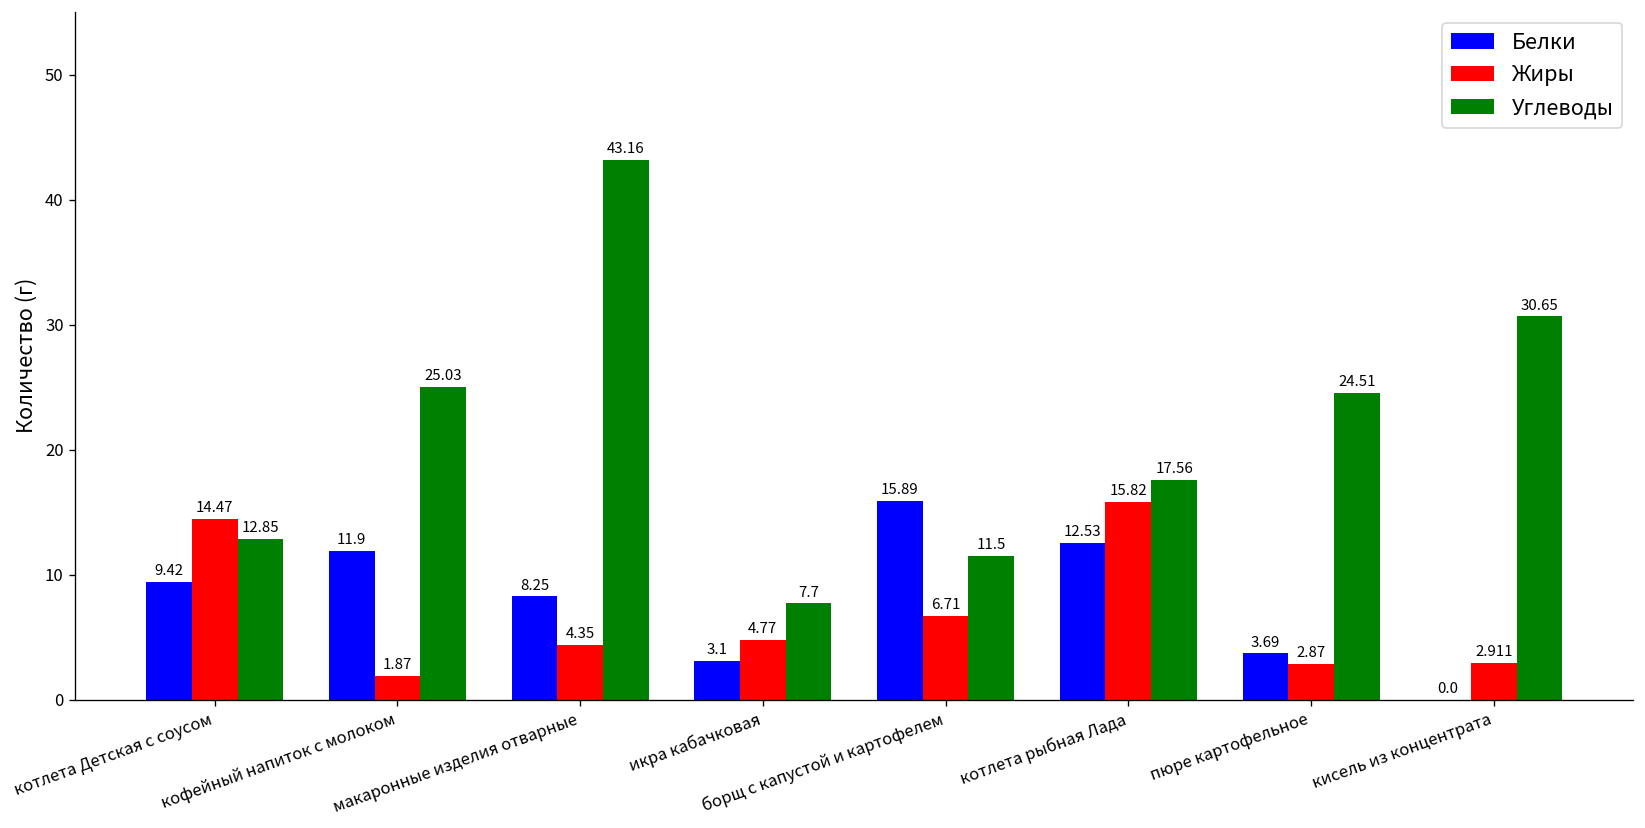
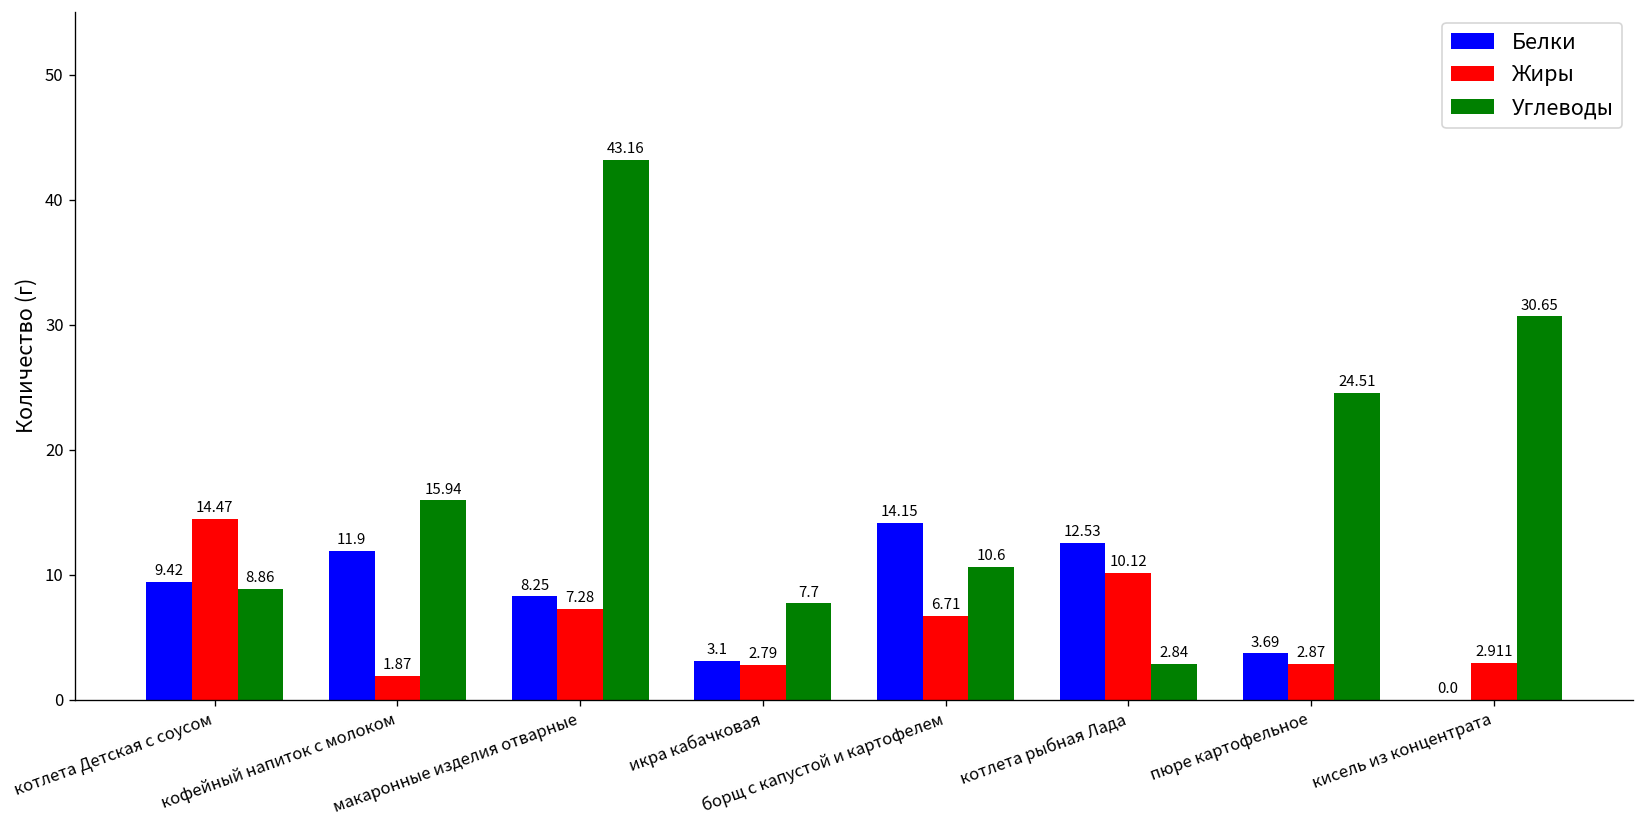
  {
    "Белки": {
      "котлета Детская с соусом": 9.42,
      "кофейный напиток с молоком": 11.9,
      "макаронные изделия отварные": 8.25,
      "икра кабачковая": 3.1,
-     "борщ с капустой и картофелем": 15.89,
+     "борщ с капустой и картофелем": 14.15,
      "котлета рыбная Лада": 12.53,
      "пюре картофельное": 3.69,
      "кисель из концентрата": 0.0
    },
    "Жиры": {
      "котлета Детская с соусом": 14.47,
      "кофейный напиток с молоком": 1.87,
-     "макаронные изделия отварные": 4.35,
-     "икра кабачковая": 4.77,
+     "макаронные изделия отварные": 7.28,
+     "икра кабачковая": 2.79,
      "борщ с капустой и картофелем": 6.71,
-     "котлета рыбная Лада": 15.82,
+     "котлета рыбная Лада": 10.12,
      "пюре картофельное": 2.87,
      "кисель из концентрата": 2.911
    },
    "Углеводы": {
-     "котлета Детская с соусом": 12.85,
-     "кофейный напиток с молоком": 25.03,
+     "котлета Детская с соусом": 8.86,
+     "кофейный напиток с молоком": 15.94,
      "макаронные изделия отварные": 43.16,
      "икра кабачковая": 7.7,
-     "борщ с капустой и картофелем": 11.5,
-     "котлета рыбная Лада": 17.56,
+     "борщ с капустой и картофелем": 10.6,
+     "котлета рыбная Лада": 2.84,
      "пюре картофельное": 24.51,
      "кисель из концентрата": 30.65
    }
  }
